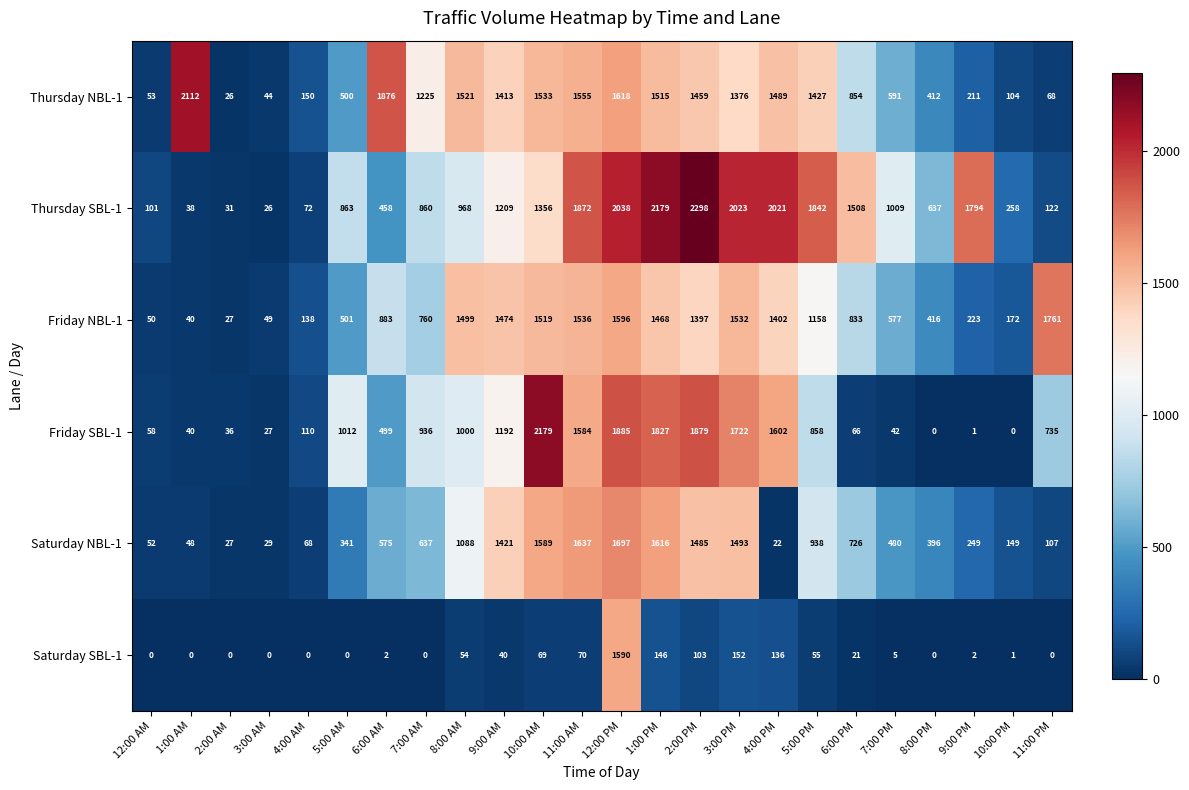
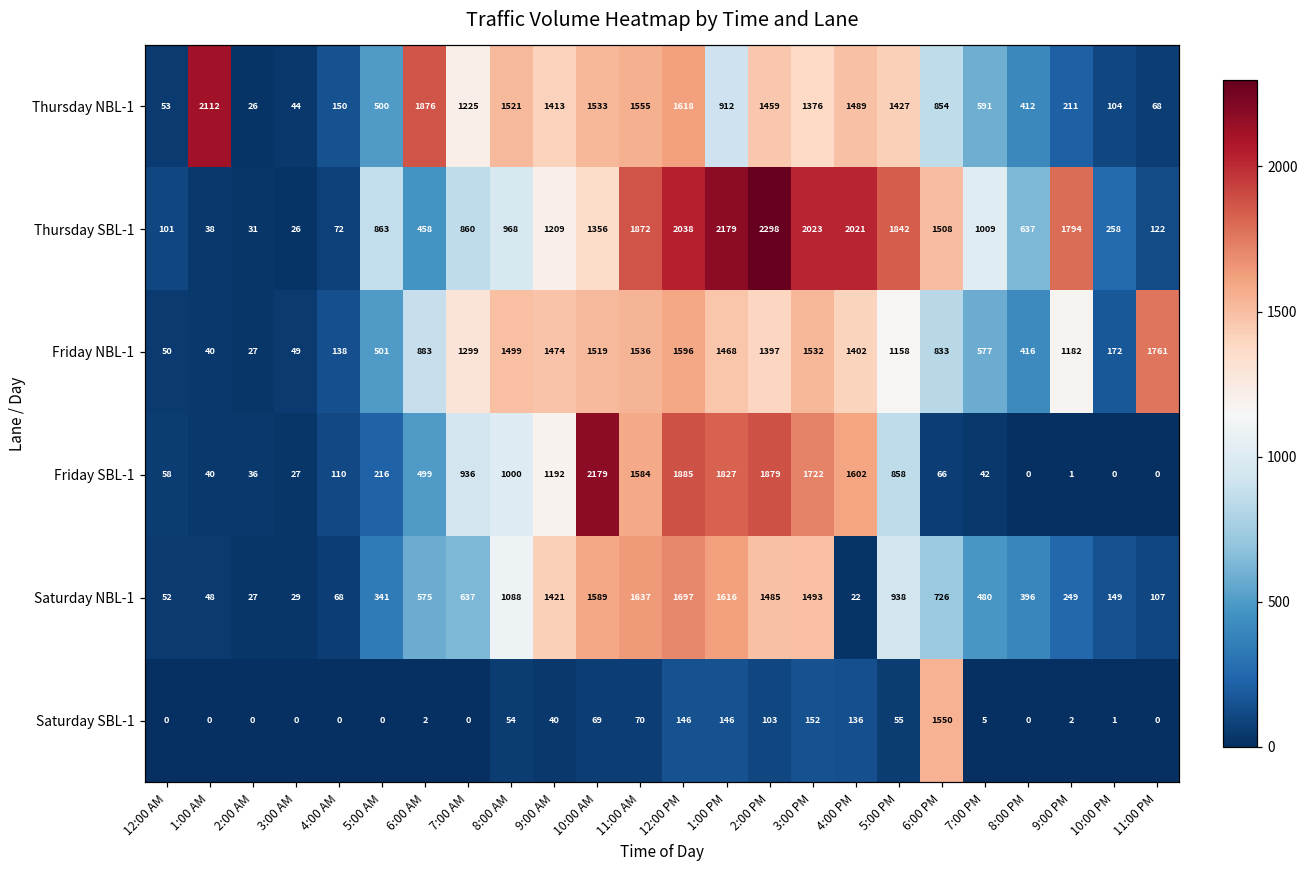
  {
    "Thursday NBL-1": {
      "12:00 AM": 53,
      "1:00 AM": 2112,
      "2:00 AM": 26,
      "3:00 AM": 44,
      "4:00 AM": 150,
      "5:00 AM": 500,
      "6:00 AM": 1876,
      "7:00 AM": 1225,
      "8:00 AM": 1521,
      "9:00 AM": 1413,
      "10:00 AM": 1533,
      "11:00 AM": 1555,
      "12:00 PM": 1618,
-     "1:00 PM": 1515,
+     "1:00 PM": 912,
      "2:00 PM": 1459,
      "3:00 PM": 1376,
      "4:00 PM": 1489,
      "5:00 PM": 1427,
      "6:00 PM": 854,
      "7:00 PM": 591,
      "8:00 PM": 412,
      "9:00 PM": 211,
      "10:00 PM": 104,
      "11:00 PM": 68
    },
    "Thursday SBL-1": {
      "12:00 AM": 101,
      "1:00 AM": 38,
      "2:00 AM": 31,
      "3:00 AM": 26,
      "4:00 AM": 72,
      "5:00 AM": 863,
      "6:00 AM": 458,
      "7:00 AM": 860,
      "8:00 AM": 968,
      "9:00 AM": 1209,
      "10:00 AM": 1356,
      "11:00 AM": 1872,
      "12:00 PM": 2038,
      "1:00 PM": 2179,
      "2:00 PM": 2298,
      "3:00 PM": 2023,
      "4:00 PM": 2021,
      "5:00 PM": 1842,
      "6:00 PM": 1508,
      "7:00 PM": 1009,
      "8:00 PM": 637,
      "9:00 PM": 1794,
      "10:00 PM": 258,
      "11:00 PM": 122
    },
    "Friday NBL-1": {
      "12:00 AM": 50,
      "1:00 AM": 40,
      "2:00 AM": 27,
      "3:00 AM": 49,
      "4:00 AM": 138,
      "5:00 AM": 501,
      "6:00 AM": 883,
-     "7:00 AM": 760,
+     "7:00 AM": 1299,
      "8:00 AM": 1499,
      "9:00 AM": 1474,
      "10:00 AM": 1519,
      "11:00 AM": 1536,
      "12:00 PM": 1596,
      "1:00 PM": 1468,
      "2:00 PM": 1397,
      "3:00 PM": 1532,
      "4:00 PM": 1402,
      "5:00 PM": 1158,
      "6:00 PM": 833,
      "7:00 PM": 577,
      "8:00 PM": 416,
-     "9:00 PM": 223,
+     "9:00 PM": 1182,
      "10:00 PM": 172,
      "11:00 PM": 1761
    },
    "Friday SBL-1": {
      "12:00 AM": 58,
      "1:00 AM": 40,
      "2:00 AM": 36,
      "3:00 AM": 27,
      "4:00 AM": 110,
-     "5:00 AM": 1012,
+     "5:00 AM": 216,
      "6:00 AM": 499,
      "7:00 AM": 936,
      "8:00 AM": 1000,
      "9:00 AM": 1192,
      "10:00 AM": 2179,
      "11:00 AM": 1584,
      "12:00 PM": 1885,
      "1:00 PM": 1827,
      "2:00 PM": 1879,
      "3:00 PM": 1722,
      "4:00 PM": 1602,
      "5:00 PM": 858,
      "6:00 PM": 66,
      "7:00 PM": 42,
      "8:00 PM": 0,
      "9:00 PM": 1,
      "10:00 PM": 0,
-     "11:00 PM": 735
+     "11:00 PM": 0
    },
    "Saturday NBL-1": {
      "12:00 AM": 52,
      "1:00 AM": 48,
      "2:00 AM": 27,
      "3:00 AM": 29,
      "4:00 AM": 68,
      "5:00 AM": 341,
      "6:00 AM": 575,
      "7:00 AM": 637,
      "8:00 AM": 1088,
      "9:00 AM": 1421,
      "10:00 AM": 1589,
      "11:00 AM": 1637,
      "12:00 PM": 1697,
      "1:00 PM": 1616,
      "2:00 PM": 1485,
      "3:00 PM": 1493,
      "4:00 PM": 22,
      "5:00 PM": 938,
      "6:00 PM": 726,
      "7:00 PM": 480,
      "8:00 PM": 396,
      "9:00 PM": 249,
      "10:00 PM": 149,
      "11:00 PM": 107
    },
    "Saturday SBL-1": {
      "12:00 AM": 0,
      "1:00 AM": 0,
      "2:00 AM": 0,
      "3:00 AM": 0,
      "4:00 AM": 0,
      "5:00 AM": 0,
      "6:00 AM": 2,
      "7:00 AM": 0,
      "8:00 AM": 54,
      "9:00 AM": 40,
      "10:00 AM": 69,
      "11:00 AM": 70,
-     "12:00 PM": 1590,
+     "12:00 PM": 146,
      "1:00 PM": 146,
      "2:00 PM": 103,
      "3:00 PM": 152,
      "4:00 PM": 136,
      "5:00 PM": 55,
-     "6:00 PM": 21,
+     "6:00 PM": 1550,
      "7:00 PM": 5,
      "8:00 PM": 0,
      "9:00 PM": 2,
      "10:00 PM": 1,
      "11:00 PM": 0
    }
  }
